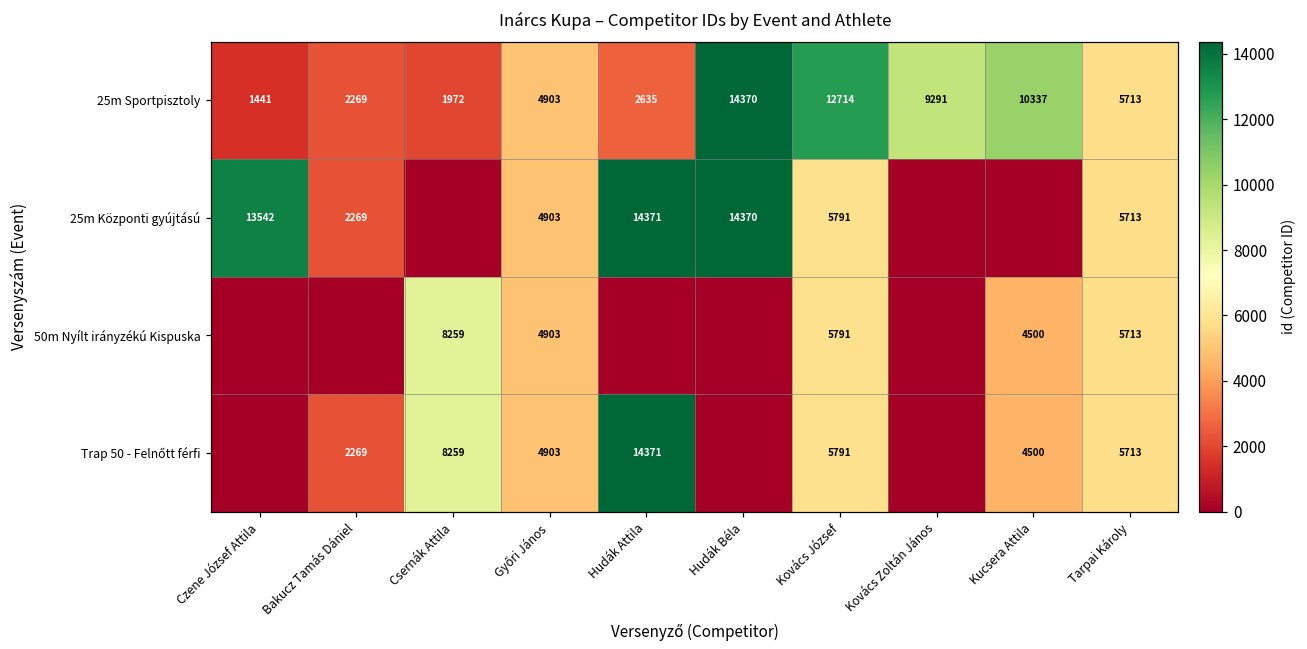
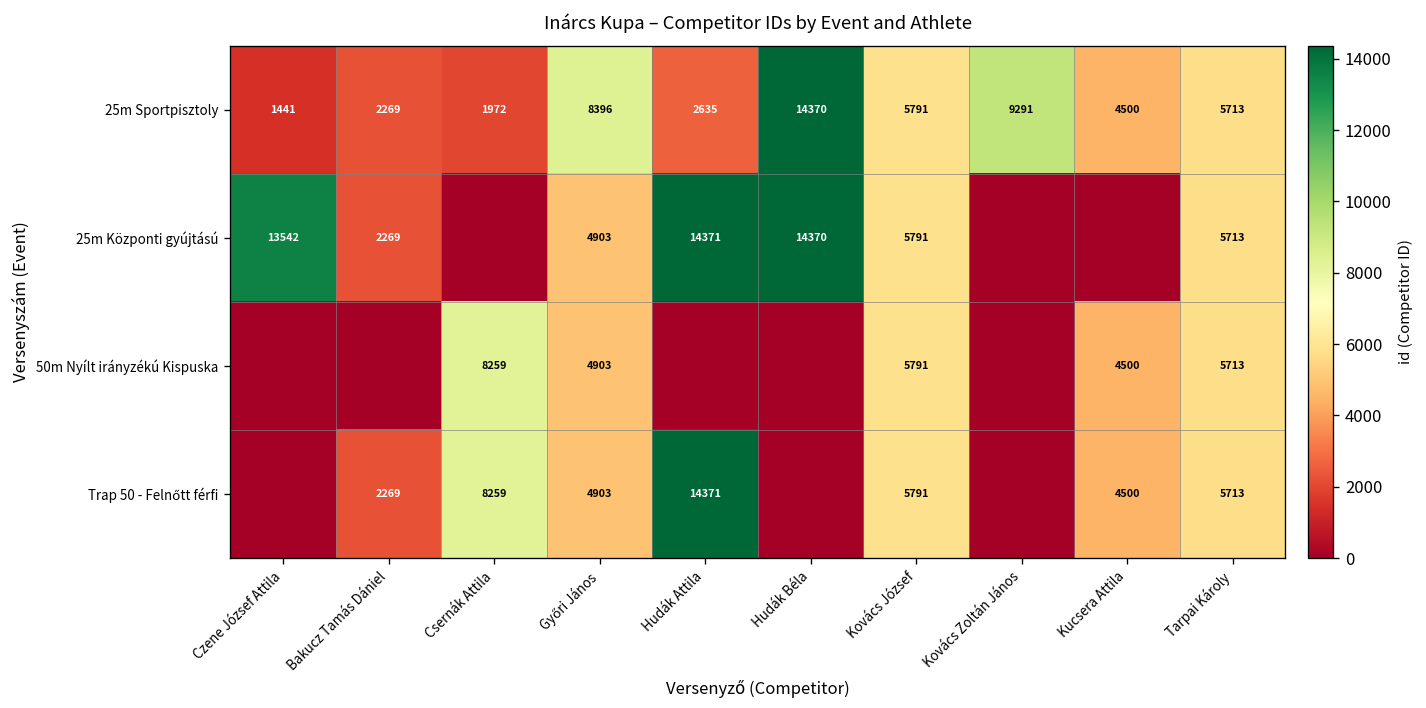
  {
    "25m Sportpisztoly": {
      "Czene József Attila": 1441,
      "Bakucz Tamás Dániel": 2269,
      "Csernák Attila": 1972,
-     "Győri János": 4903,
+     "Győri János": 8396,
      "Hudák Attila": 2635,
      "Hudák Béla": 14370,
-     "Kovács József": 12714,
+     "Kovács József": 5791,
      "Kovács Zoltán János": 9291,
-     "Kucsera Attila": 10337,
+     "Kucsera Attila": 4500,
      "Tarpai Károly": 5713
    },
    "25m Központi gyújtású": {
      "Czene József Attila": 13542,
      "Bakucz Tamás Dániel": 2269,
      "Győri János": 4903,
      "Hudák Attila": 14371,
      "Hudák Béla": 14370,
      "Kovács József": 5791,
      "Tarpai Károly": 5713
    },
    "50m Nyílt irányzékú Kispuska": {
      "Csernák Attila": 8259,
      "Győri János": 4903,
      "Kovács József": 5791,
      "Kucsera Attila": 4500,
      "Tarpai Károly": 5713
    },
    "Trap 50 - Felnőtt férfi": {
      "Bakucz Tamás Dániel": 2269,
      "Csernák Attila": 8259,
      "Győri János": 4903,
      "Hudák Attila": 14371,
      "Kovács József": 5791,
      "Kucsera Attila": 4500,
      "Tarpai Károly": 5713
    }
  }
